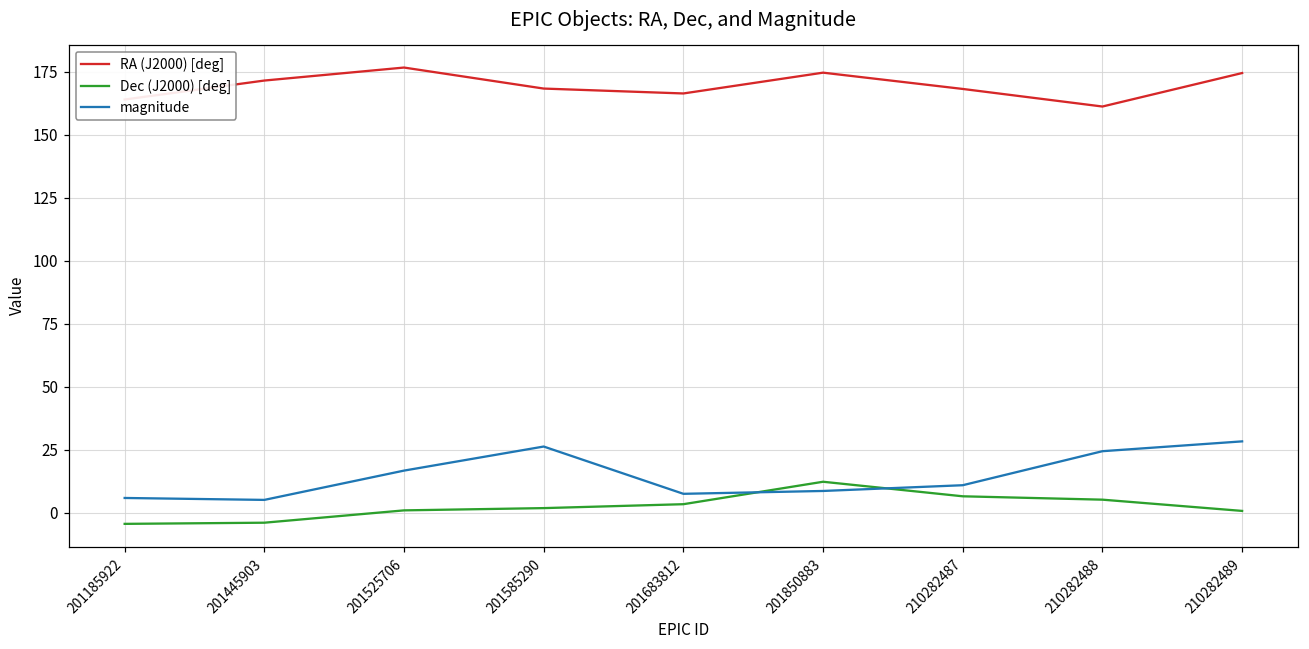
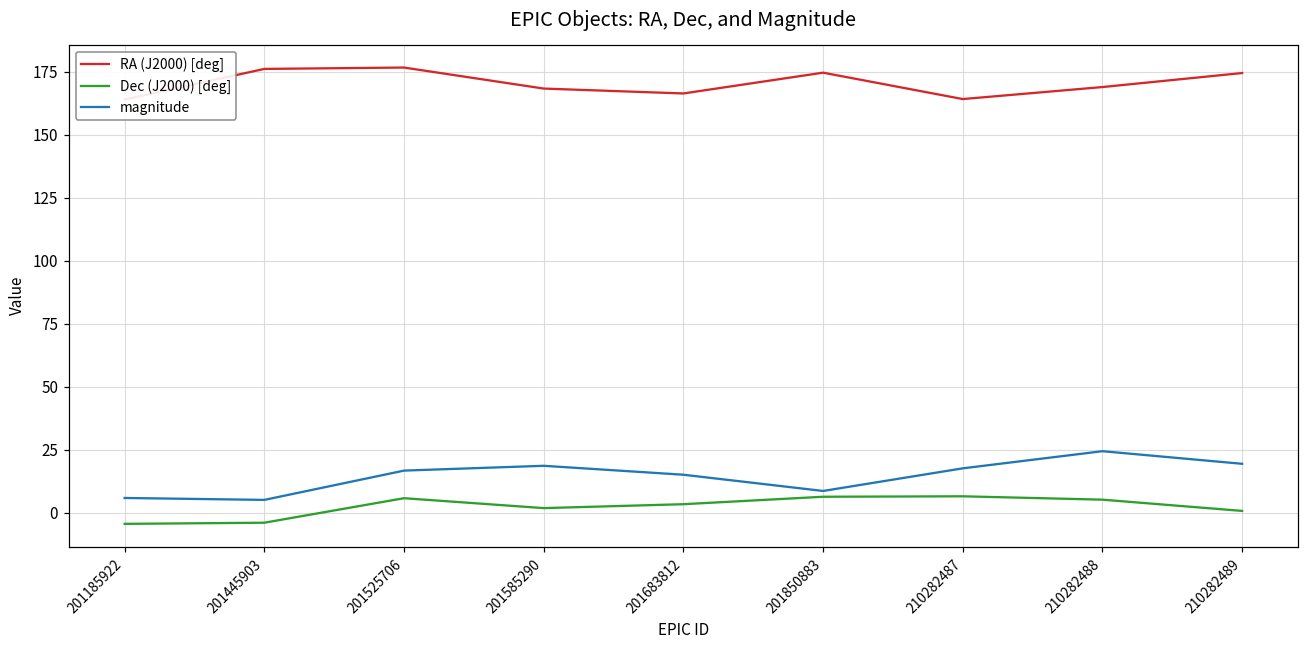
  {
    "RA (J2000) [deg]": {
-     "201445903": 171,
+     "201445903": 176,
      "201525706": 177,
      "201585290": 168,
      "201683812": 166,
      "201850883": 175,
-     "210282487": 168,
-     "210282488": 161,
+     "210282487": 164,
+     "210282488": 169,
      "210282489": 174
    },
    "Dec (J2000) [deg]": {
      "201185922": -4,
      "201445903": -4,
-     "201525706": 1,
+     "201525706": 6,
      "201585290": 2,
      "201683812": 3,
-     "201850883": 12,
+     "201850883": 6,
      "210282487": 7,
      "210282488": 5,
      "210282489": 1
    },
    "magnitude": {
      "201185922": 6,
      "201445903": 5,
      "201525706": 17,
-     "201585290": 26,
-     "201683812": 7,
+     "201585290": 19,
+     "201683812": 15,
      "201850883": 9,
-     "210282487": 11,
+     "210282487": 18,
      "210282488": 24,
-     "210282489": 28
+     "210282489": 19
    }
  }
